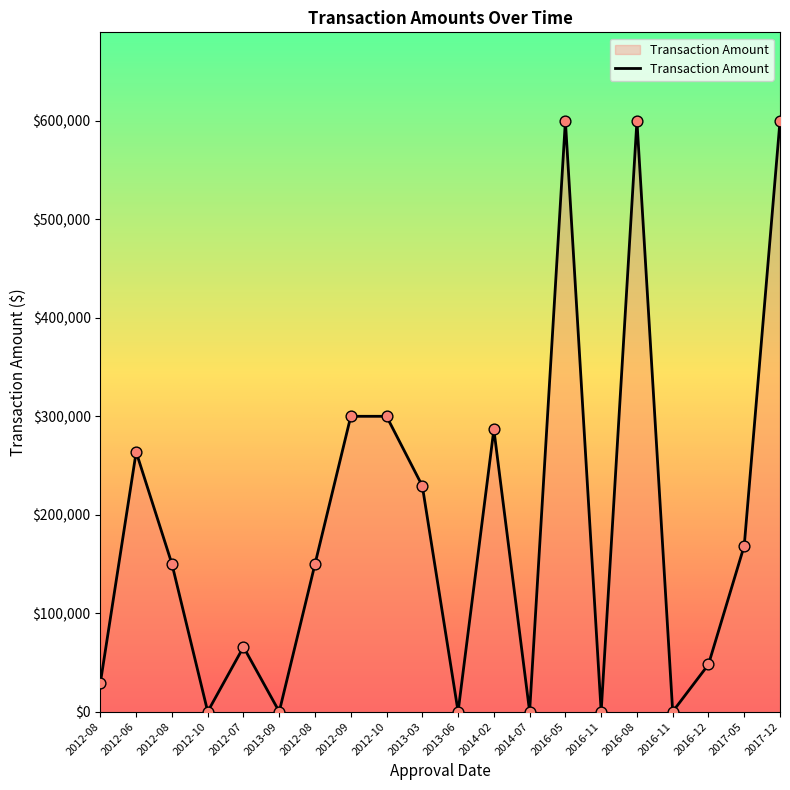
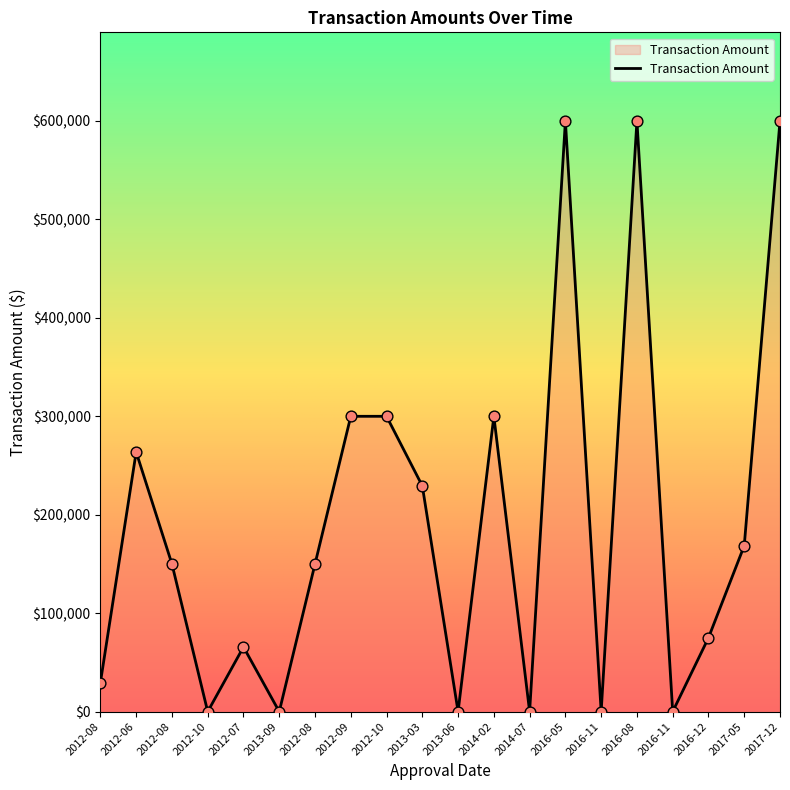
  {
    "2012-06": "$260,000",
    "2012-07": "$70,000",
    "2013-09": "$0",
    "2012-09": "$300,000",
    "2013-03": "$230,000",
    "2013-06": "$0",
-   "2014-02": "$290,000",
+   "2014-02": "$300,000",
    "2014-07": "$0",
    "2016-05": "$600,000",
    "2016-08": "$600,000",
-   "2016-12": "$50,000",
+   "2016-12": "$80,000",
    "2017-05": "$170,000",
    "2017-12": "$600,000"
  }
